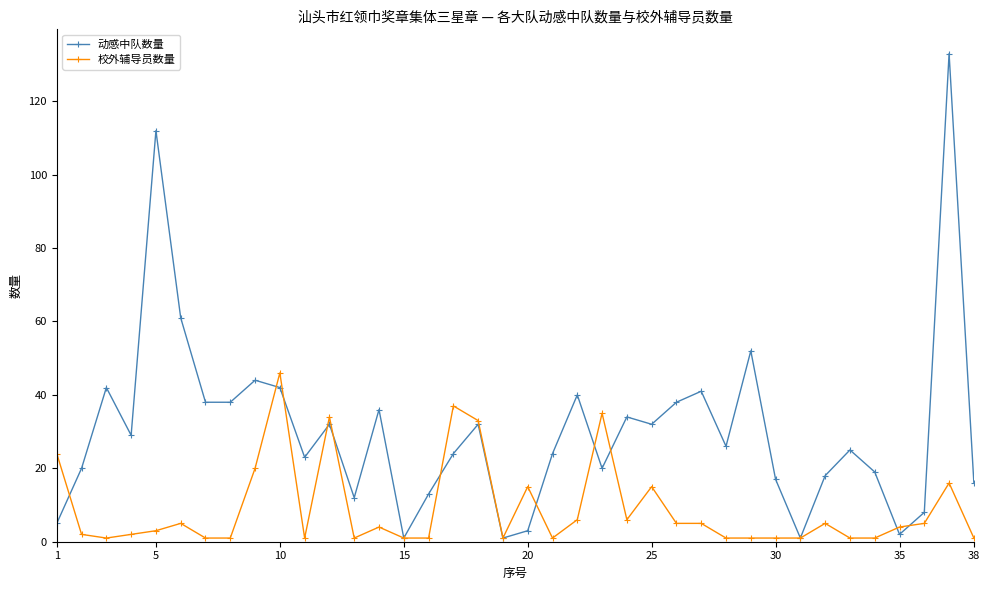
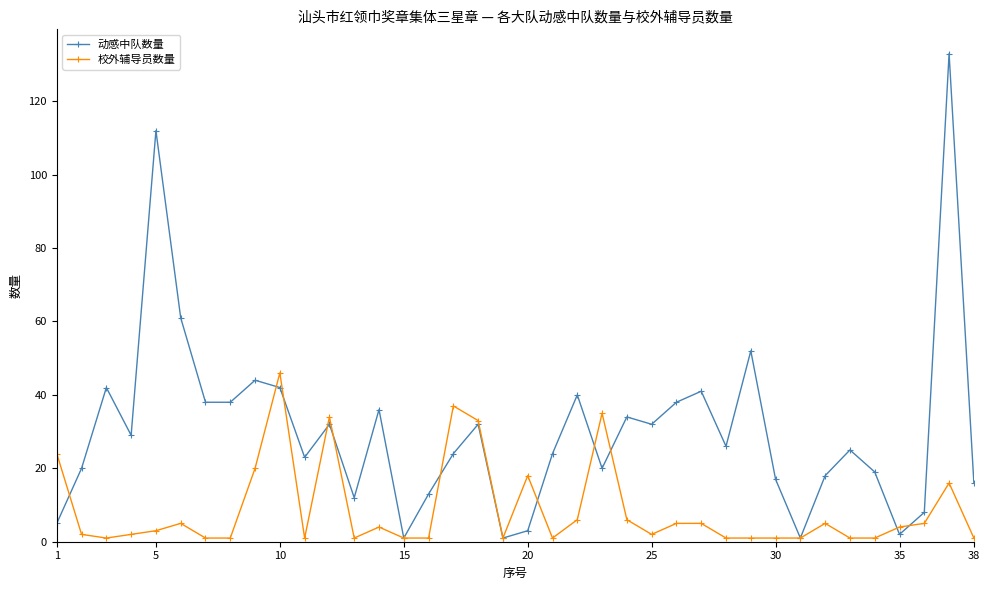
  {
    "动感中队数量": {
      "1": 5,
      "5": 112,
      "10": 42,
      "20": 3,
      "25": 32,
      "30": 17,
      "35": 2,
      "38": 16
    },
    "校外辅导员数量": {
      "1": 24,
      "5": 3,
      "10": 46,
-     "20": 15,
-     "25": 15,
+     "20": 18,
+     "25": 2,
      "30": 1,
      "35": 4,
      "38": 1
    }
  }
